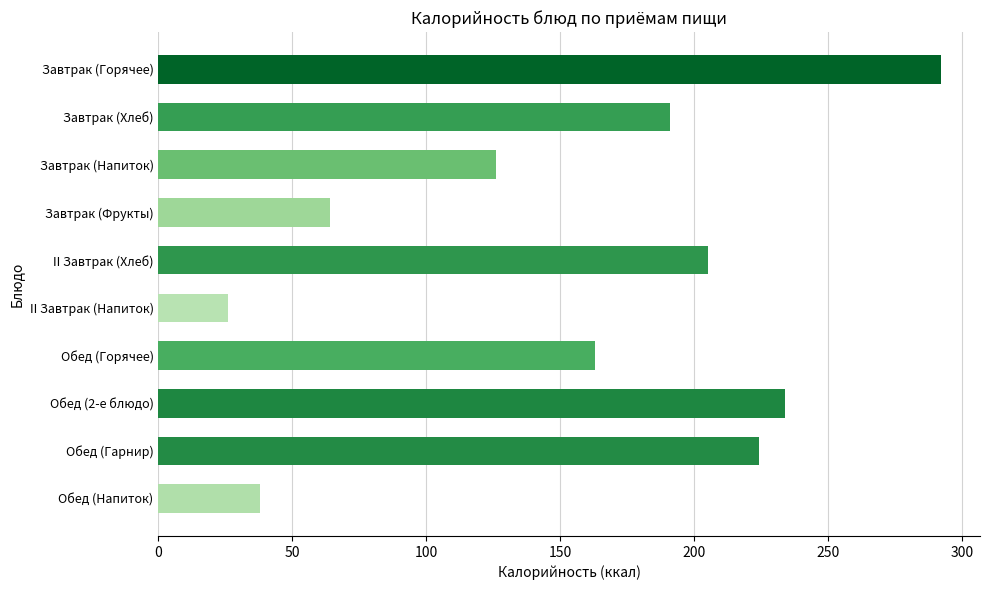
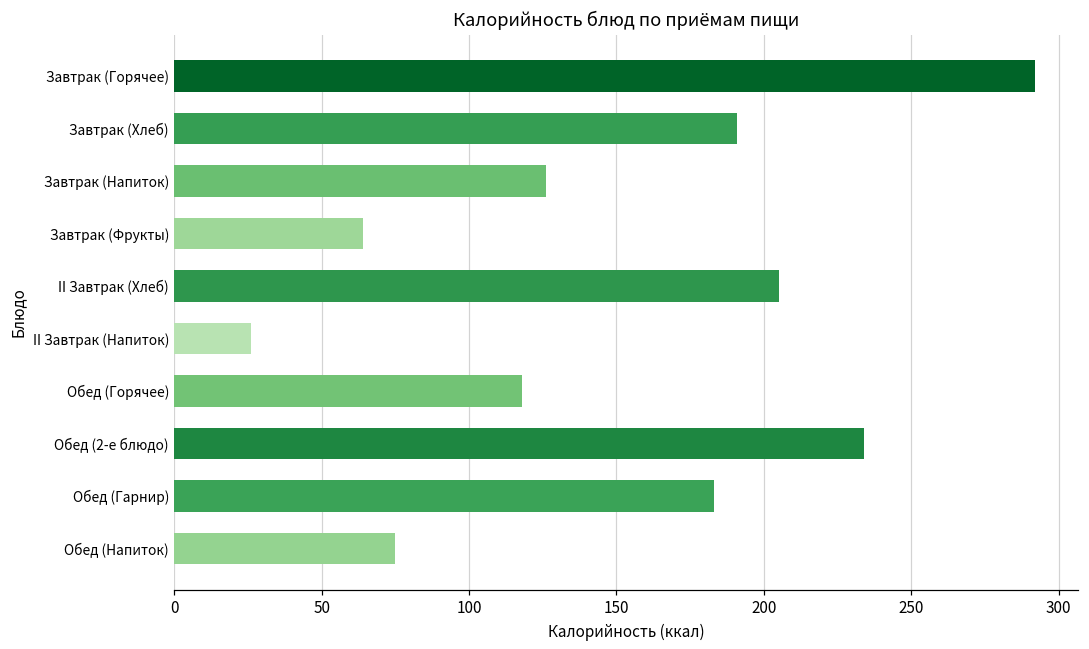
  {
    "Завтрак (Горячее)": 292,
    "Завтрак (Хлеб)": 191,
    "Завтрак (Напиток)": 126,
    "Завтрак (Фрукты)": 64,
    "II Завтрак (Хлеб)": 205,
    "II Завтрак (Напиток)": 26,
-   "Обед (Горячее)": 163,
+   "Обед (Горячее)": 118,
    "Обед (2-е блюдо)": 234,
-   "Обед (Гарнир)": 224,
-   "Обед (Напиток)": 38
+   "Обед (Гарнир)": 183,
+   "Обед (Напиток)": 75
  }
